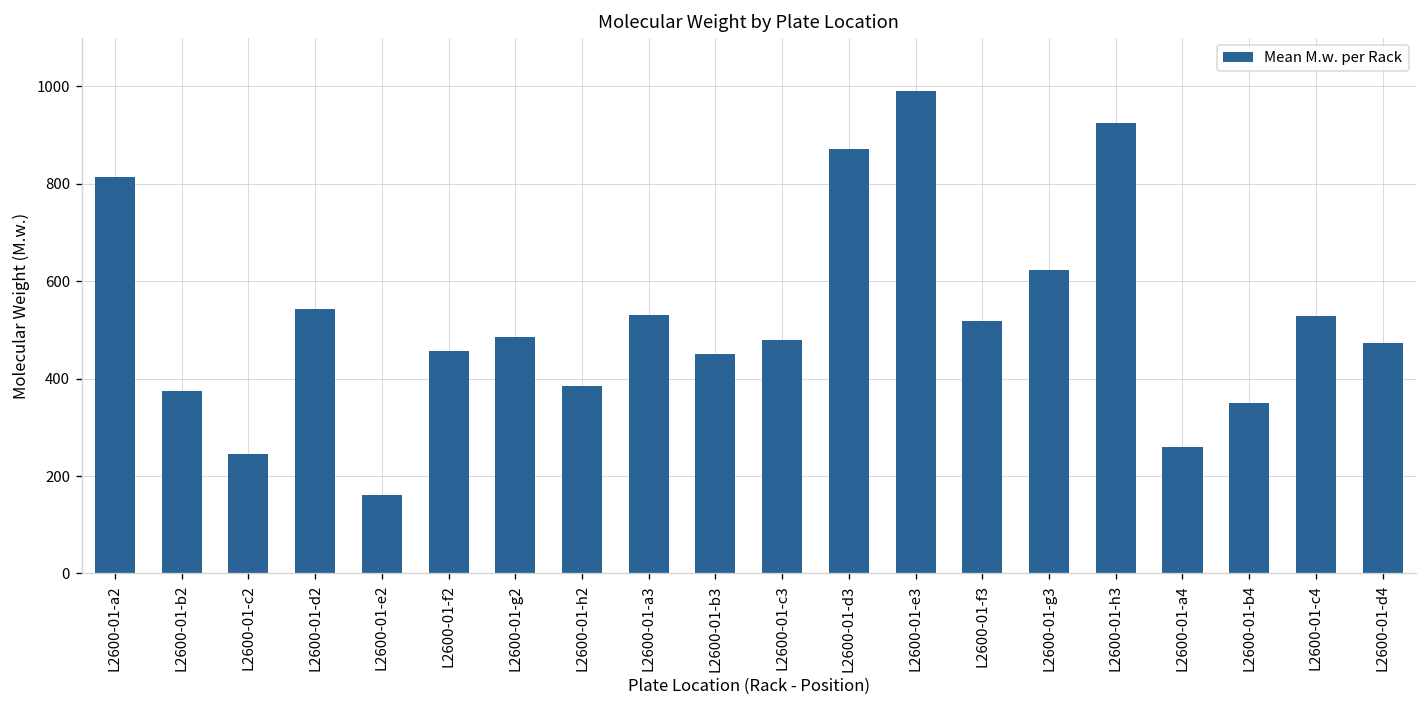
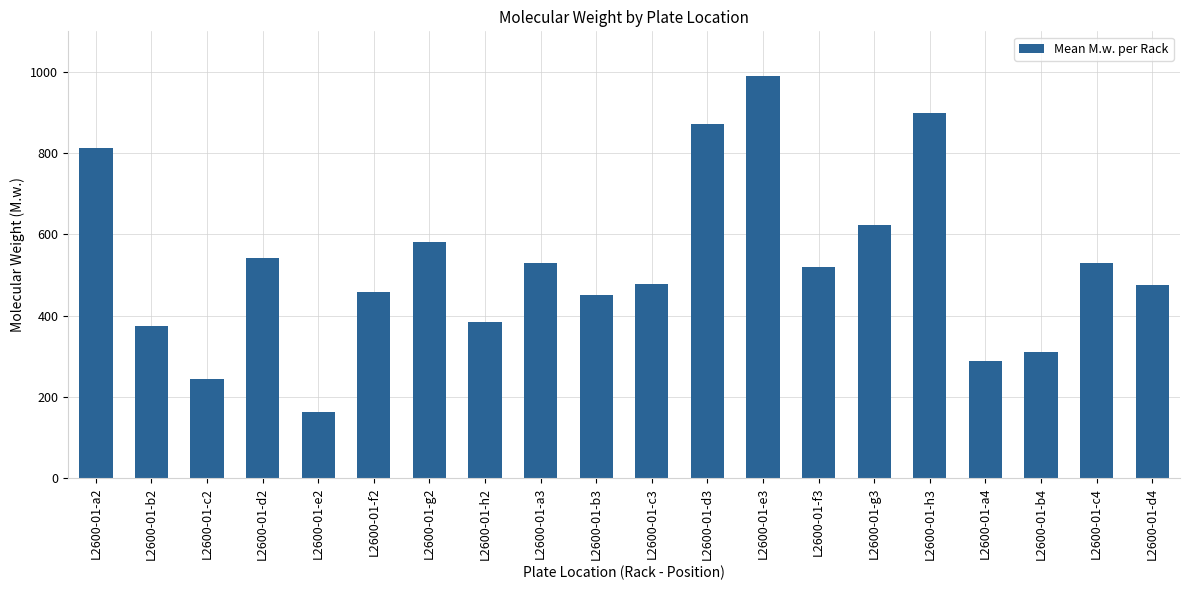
  {
    "L2600-01-a2": 810,
    "L2600-01-b2": 380,
    "L2600-01-c2": 240,
    "L2600-01-d2": 540,
    "L2600-01-e2": 160,
    "L2600-01-f2": 460,
-   "L2600-01-g2": 490,
+   "L2600-01-g2": 580,
    "L2600-01-h2": 380,
    "L2600-01-a3": 530,
    "L2600-01-b3": 450,
    "L2600-01-c3": 480,
    "L2600-01-d3": 870,
    "L2600-01-e3": 990,
    "L2600-01-f3": 520,
    "L2600-01-g3": 620,
-   "L2600-01-h3": 930,
-   "L2600-01-a4": 260,
-   "L2600-01-b4": 350,
+   "L2600-01-h3": 900,
+   "L2600-01-a4": 290,
+   "L2600-01-b4": 310,
    "L2600-01-c4": 530,
    "L2600-01-d4": 470
  }
